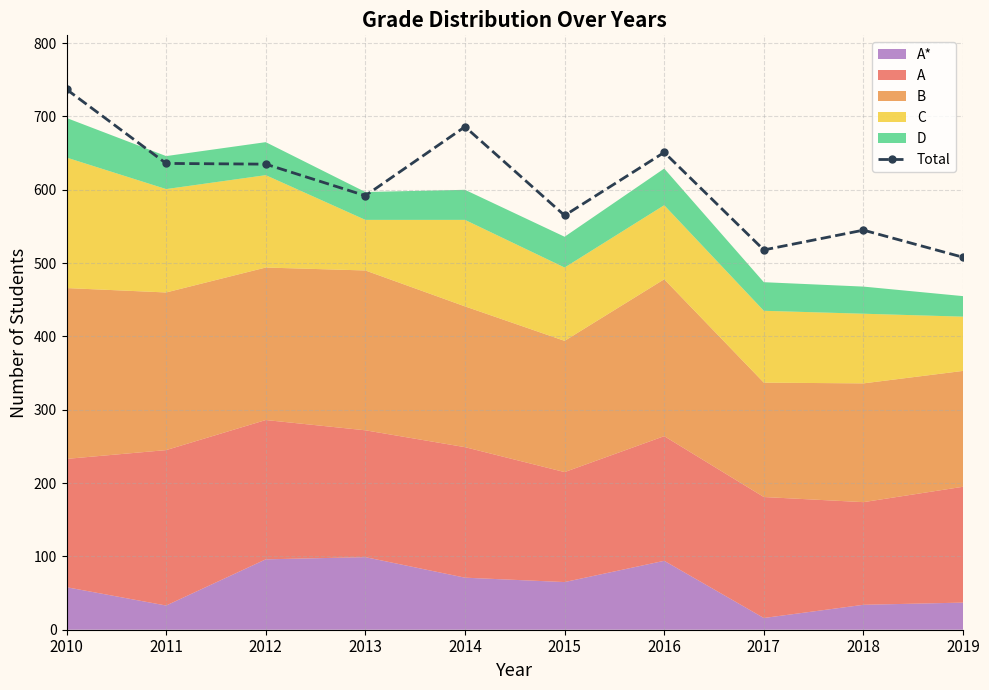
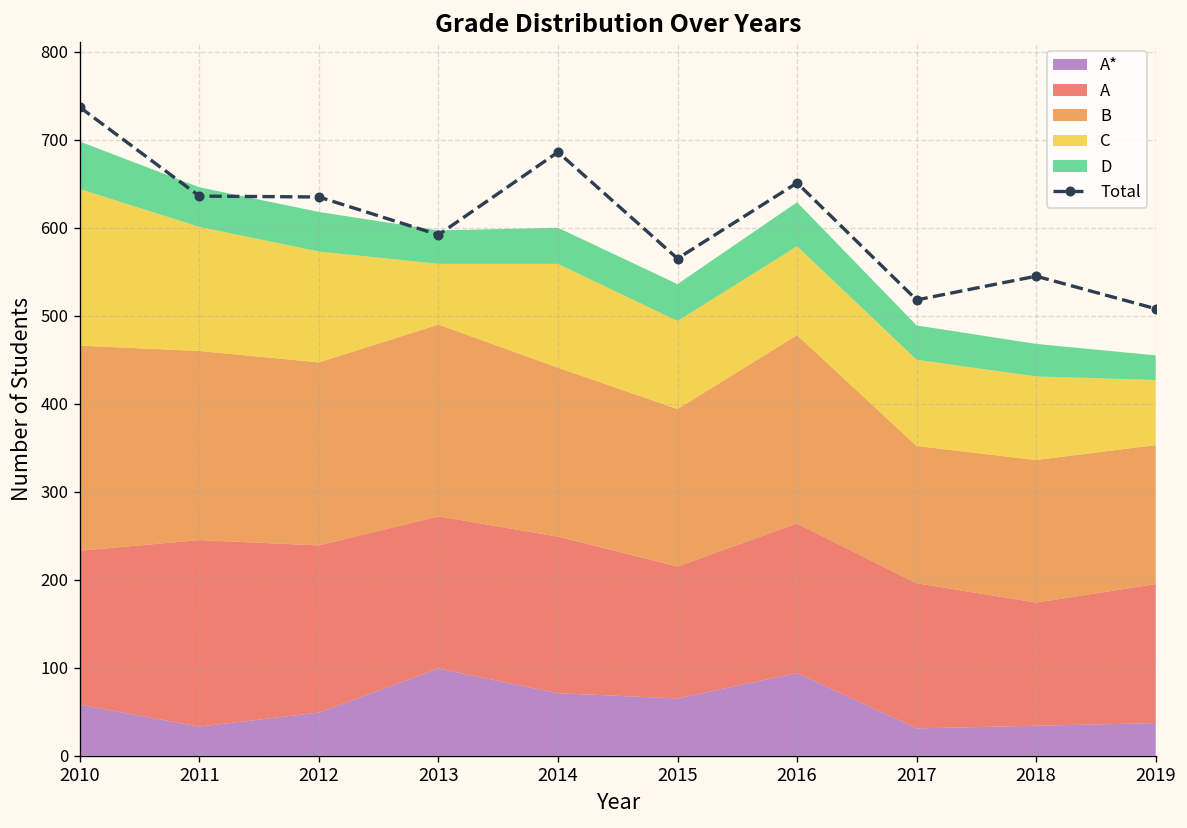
  {
    "Total": {
      "2010": 740,
      "2011": 640,
      "2012": 640,
      "2013": 590,
      "2014": 690,
      "2015": 570,
      "2016": 650,
      "2017": 520,
      "2018": 550,
      "2019": 510
    },
    "A*": {
      "2010": 60,
      "2011": 30,
-     "2012": 100,
+     "2012": 50,
      "2013": 100,
      "2014": 70,
      "2015": 70,
      "2016": 90,
-     "2017": 20,
+     "2017": 30,
      "2018": 30,
      "2019": 40
    },
    "C": {
      "2010": 180,
      "2011": 140,
      "2012": 130,
      "2013": 70,
      "2014": 120,
      "2015": 100,
      "2016": 100,
      "2017": 100,
      "2018": 100,
      "2019": 70
    },
    "D": {
      "2010": 50,
      "2011": 50,
      "2012": 50,
      "2013": 40,
      "2014": 40,
      "2015": 40,
      "2016": 50,
      "2017": 40,
      "2018": 40,
      "2019": 30
    }
  }
